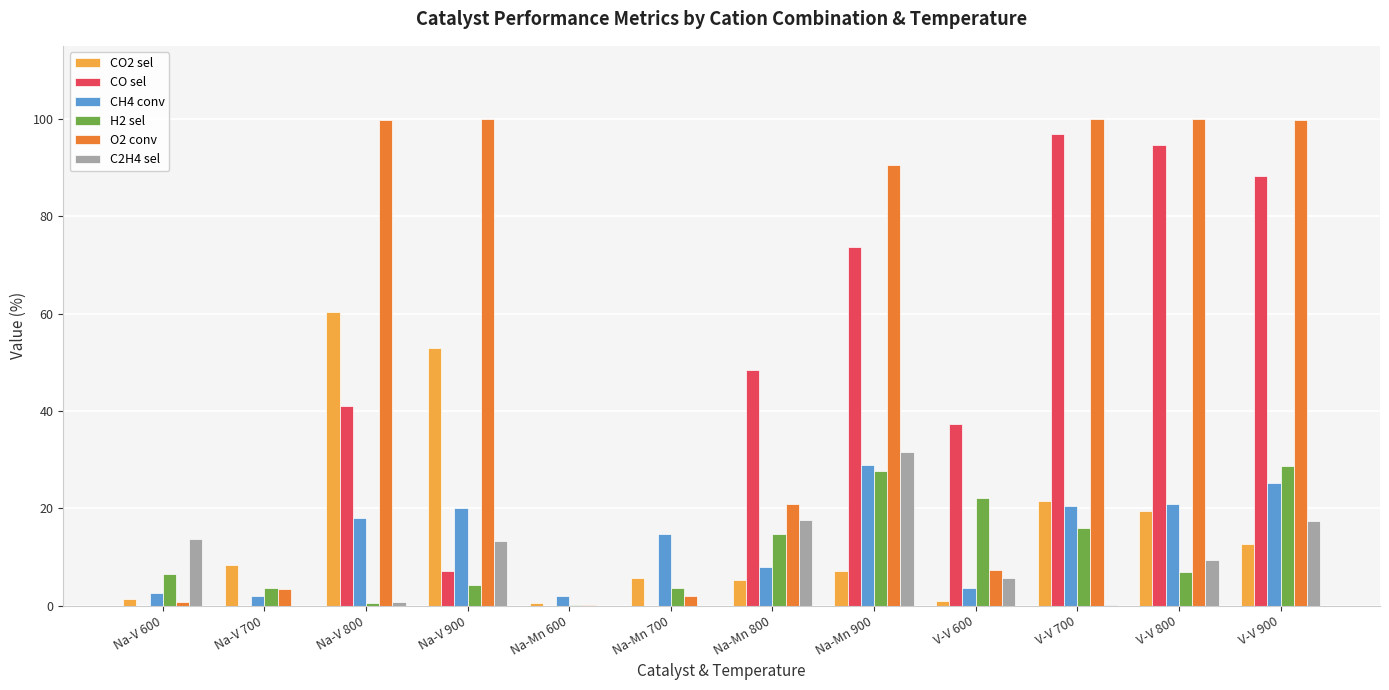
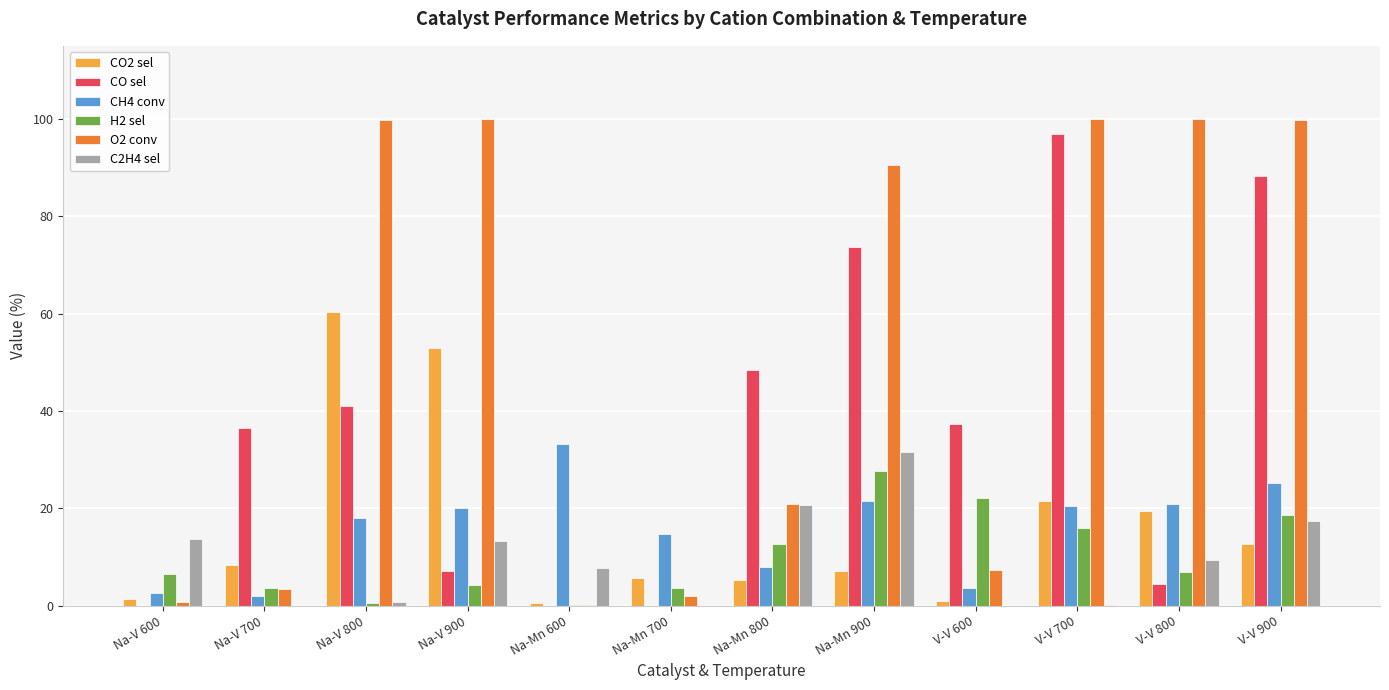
  {
    "CO sel": {
      "Na-V 600": 0,
-     "Na-V 700": 0,
+     "Na-V 700": 37,
      "Na-V 800": 41,
      "Na-V 900": 7,
      "Na-Mn 600": 0,
      "Na-Mn 700": 0,
      "Na-Mn 800": 48,
      "Na-Mn 900": 74,
      "V-V 600": 37,
      "V-V 700": 97,
-     "V-V 800": 95,
+     "V-V 800": 5,
      "V-V 900": 88
    },
    "CH4 conv": {
      "Na-V 600": 3,
      "Na-V 700": 2,
      "Na-V 800": 18,
      "Na-V 900": 20,
-     "Na-Mn 600": 2,
+     "Na-Mn 600": 33,
      "Na-Mn 700": 15,
      "Na-Mn 800": 8,
-     "Na-Mn 900": 29,
+     "Na-Mn 900": 21,
      "V-V 600": 4,
      "V-V 700": 20,
      "V-V 800": 21,
      "V-V 900": 25
    },
    "H2 sel": {
      "Na-V 600": 6,
      "Na-V 700": 4,
      "Na-V 800": 1,
      "Na-V 900": 4,
      "Na-Mn 700": 4,
-     "Na-Mn 800": 15,
+     "Na-Mn 800": 13,
      "Na-Mn 900": 28,
      "V-V 600": 22,
      "V-V 700": 16,
      "V-V 800": 7,
-     "V-V 900": 29
+     "V-V 900": 19
    },
    "C2H4 sel": {
      "Na-V 600": 14,
      "Na-V 700": 0,
      "Na-V 800": 1,
      "Na-V 900": 13,
-     "Na-Mn 600": 0,
+     "Na-Mn 600": 8,
      "Na-Mn 700": 0,
-     "Na-Mn 800": 18,
+     "Na-Mn 800": 21,
      "Na-Mn 900": 32,
-     "V-V 600": 6,
+     "V-V 600": 0,
      "V-V 800": 9,
      "V-V 900": 17
    }
  }
